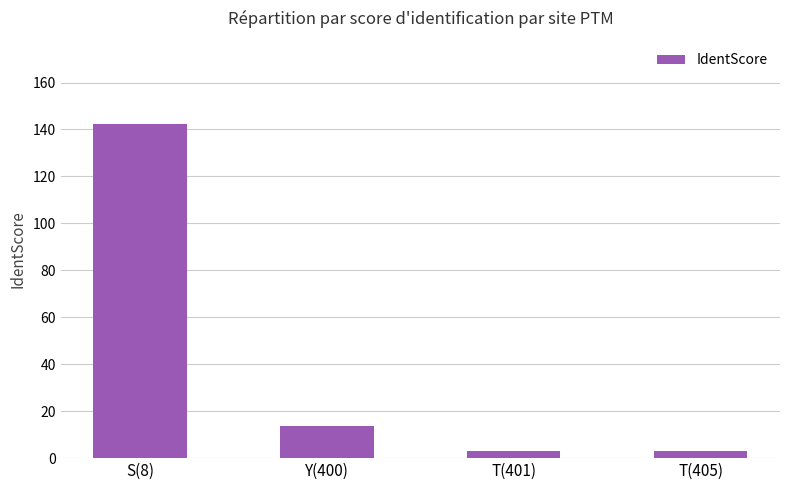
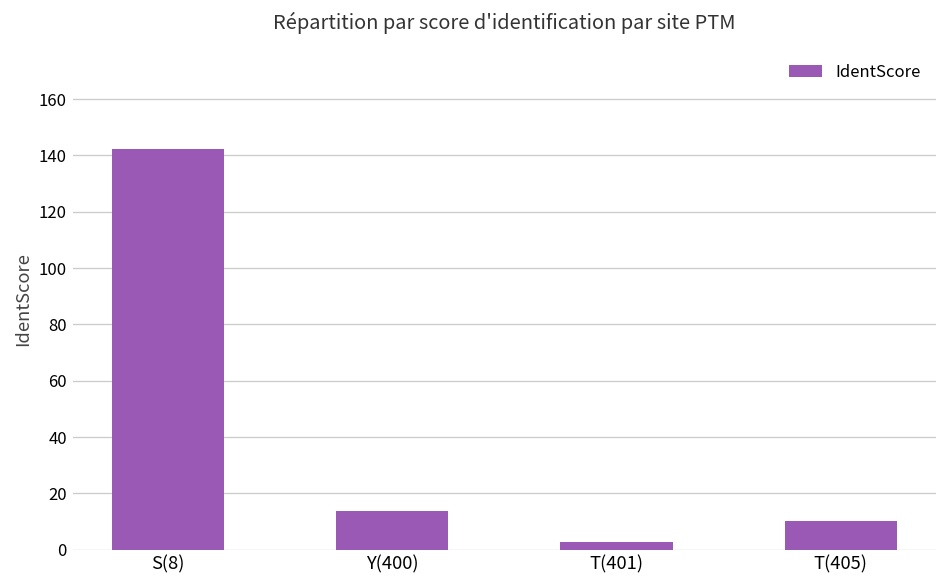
  {
    "S(8)": 142,
    "Y(400)": 14,
    "T(401)": 3,
-   "T(405)": 3
+   "T(405)": 10
  }
